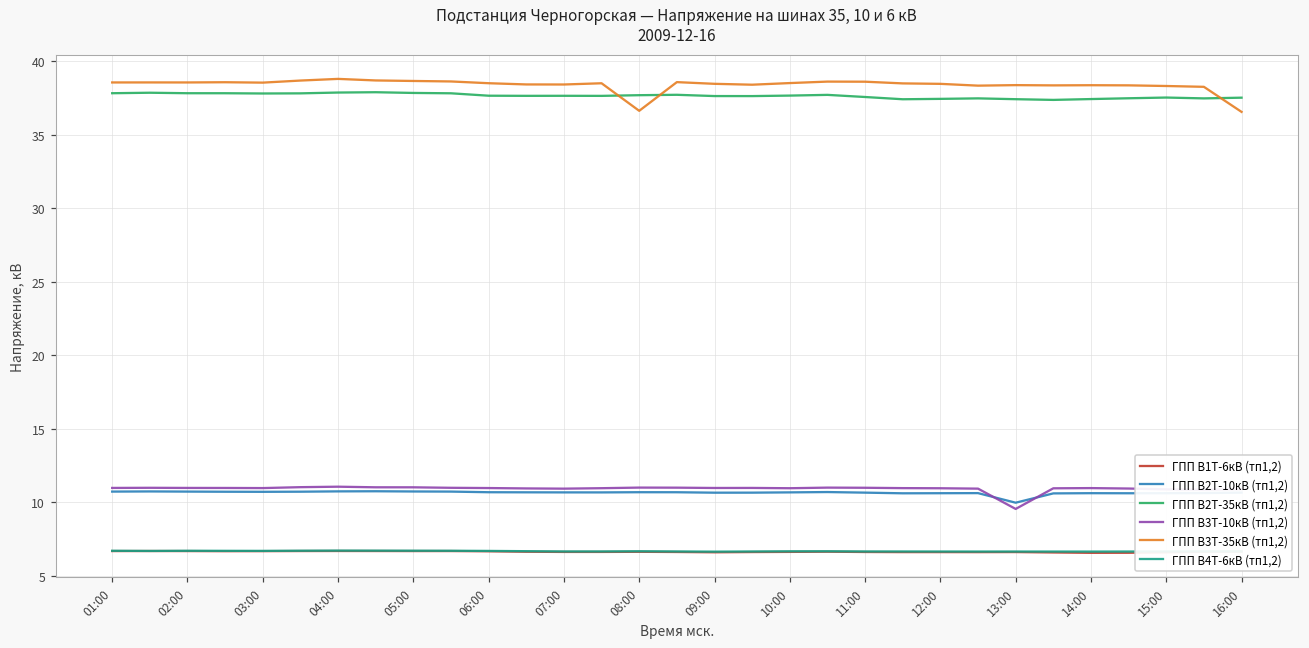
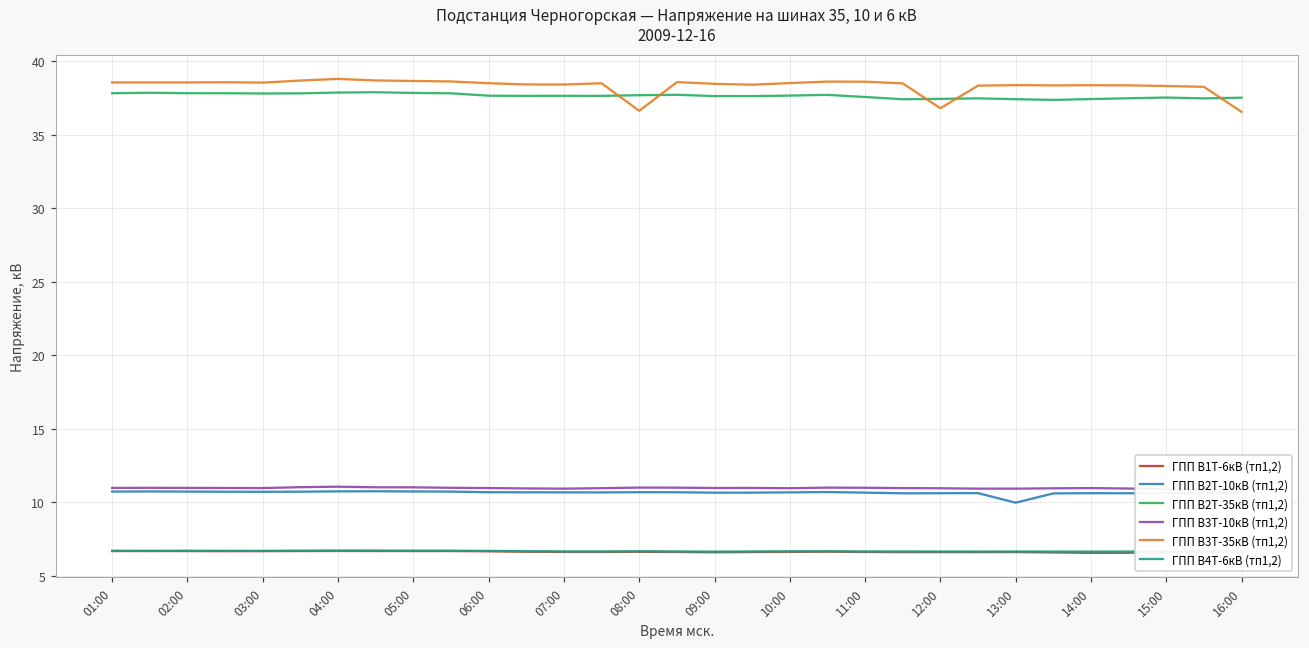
  {
    "ГПП В2Т-10кВ (тп1,2)": {
      "01:00": 10.7,
      "02:00": 10.7,
      "03:00": 10.7,
      "04:00": 10.7,
      "05:00": 10.7,
      "06:00": 10.7,
      "07:00": 10.7,
      "08:00": 10.7,
      "09:00": 10.7,
      "10:00": 10.7,
      "11:00": 10.7,
      "12:00": 10.6,
      "13:00": 10.0,
      "14:00": 10.6
    },
    "ГПП В3Т-10кВ (тп1,2)": {
      "01:00": 11.0,
      "02:00": 11.0,
      "03:00": 11.0,
      "04:00": 11.1,
      "05:00": 11.0,
      "06:00": 11.0,
      "07:00": 10.9,
      "08:00": 11.0,
      "09:00": 11.0,
      "10:00": 11.0,
      "11:00": 11.0,
      "12:00": 11.0,
-     "13:00": 9.6,
+     "13:00": 10.9,
      "14:00": 11.0
    },
    "ГПП В3Т-35кВ (тп1,2)": {
      "01:00": 38.5,
      "02:00": 38.5,
      "03:00": 38.5,
      "04:00": 38.8,
      "05:00": 38.6,
      "06:00": 38.5,
      "07:00": 38.4,
      "08:00": 36.6,
      "09:00": 38.5,
      "10:00": 38.5,
      "11:00": 38.6,
-     "12:00": 38.4,
+     "12:00": 36.8,
      "13:00": 38.4,
      "14:00": 38.4,
      "15:00": 38.3,
      "16:00": 36.5
    }
  }
